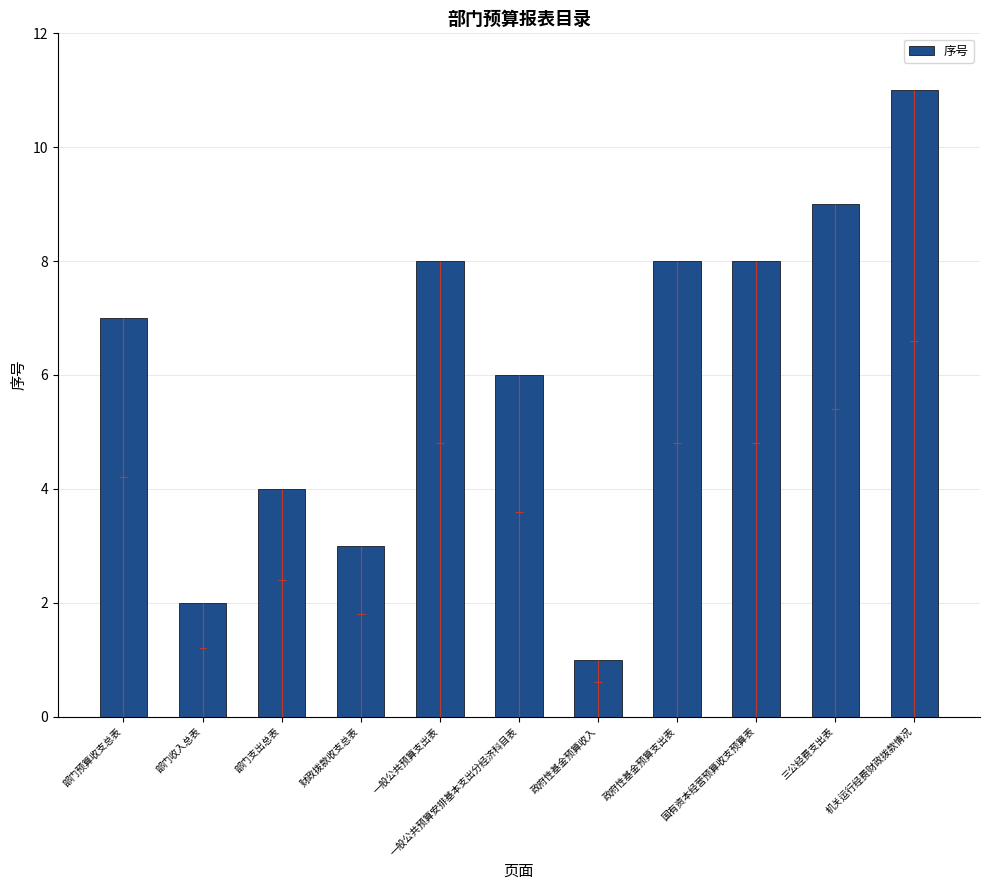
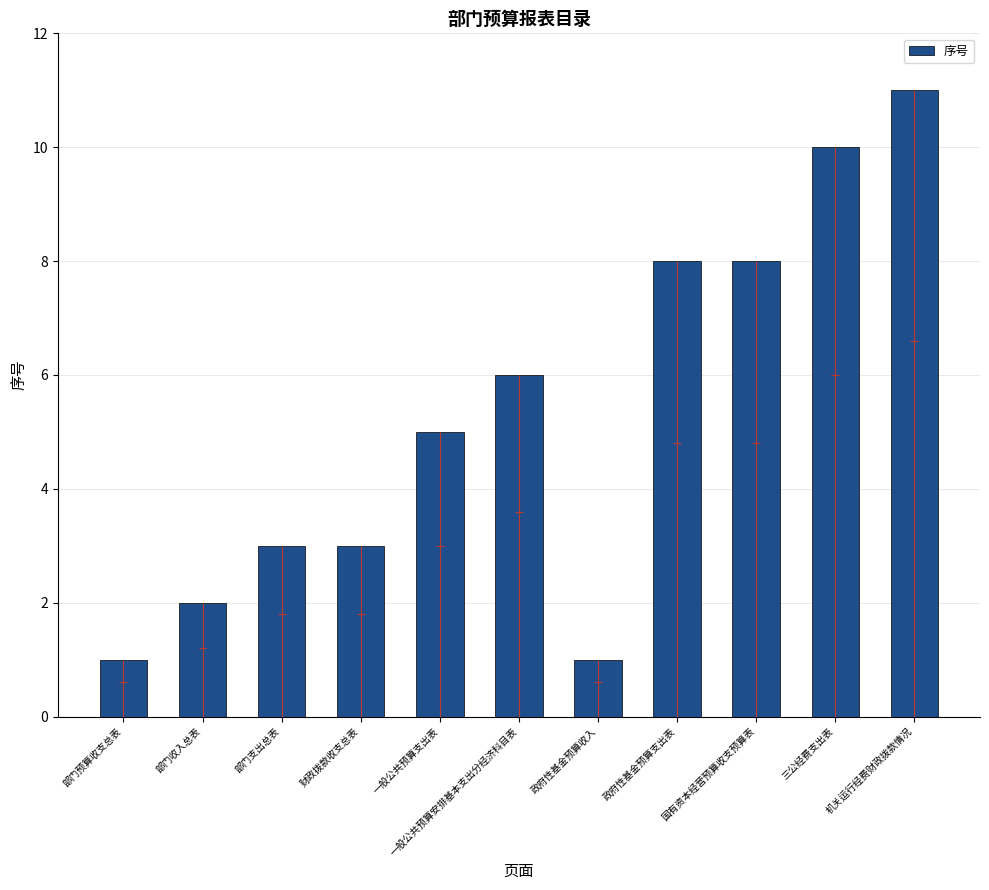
  {
-   "部门预算收支总表": 7,
+   "部门预算收支总表": 1,
    "部门收入总表": 2,
-   "部门支出总表": 4,
+   "部门支出总表": 3,
    "财政拨款收支总表": 3,
-   "一般公共预算支出表": 8,
+   "一般公共预算支出表": 5,
    "一般公共预算安排基本支出分经济科目表": 6,
    "政府性基金预算收入": 1,
    "政府性基金预算支出表": 8,
    "国有资本经营预算收支预算表": 8,
-   "三公经费支出表": 9,
+   "三公经费支出表": 10,
    "机关运行经费财政拨款情况": 11
  }
